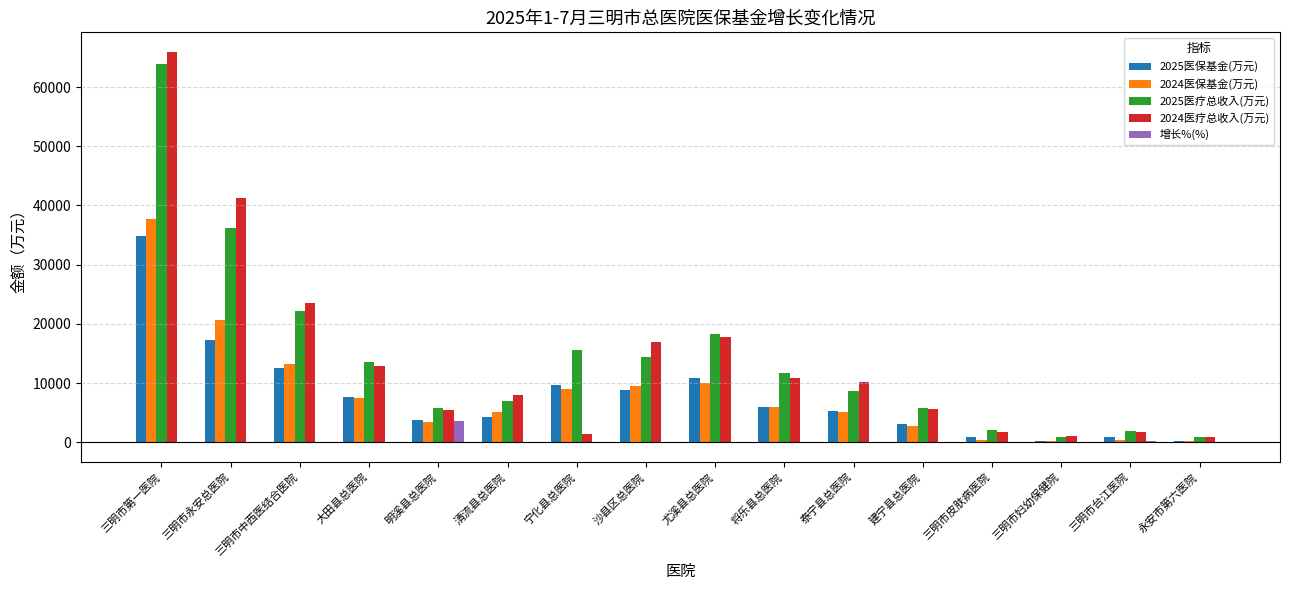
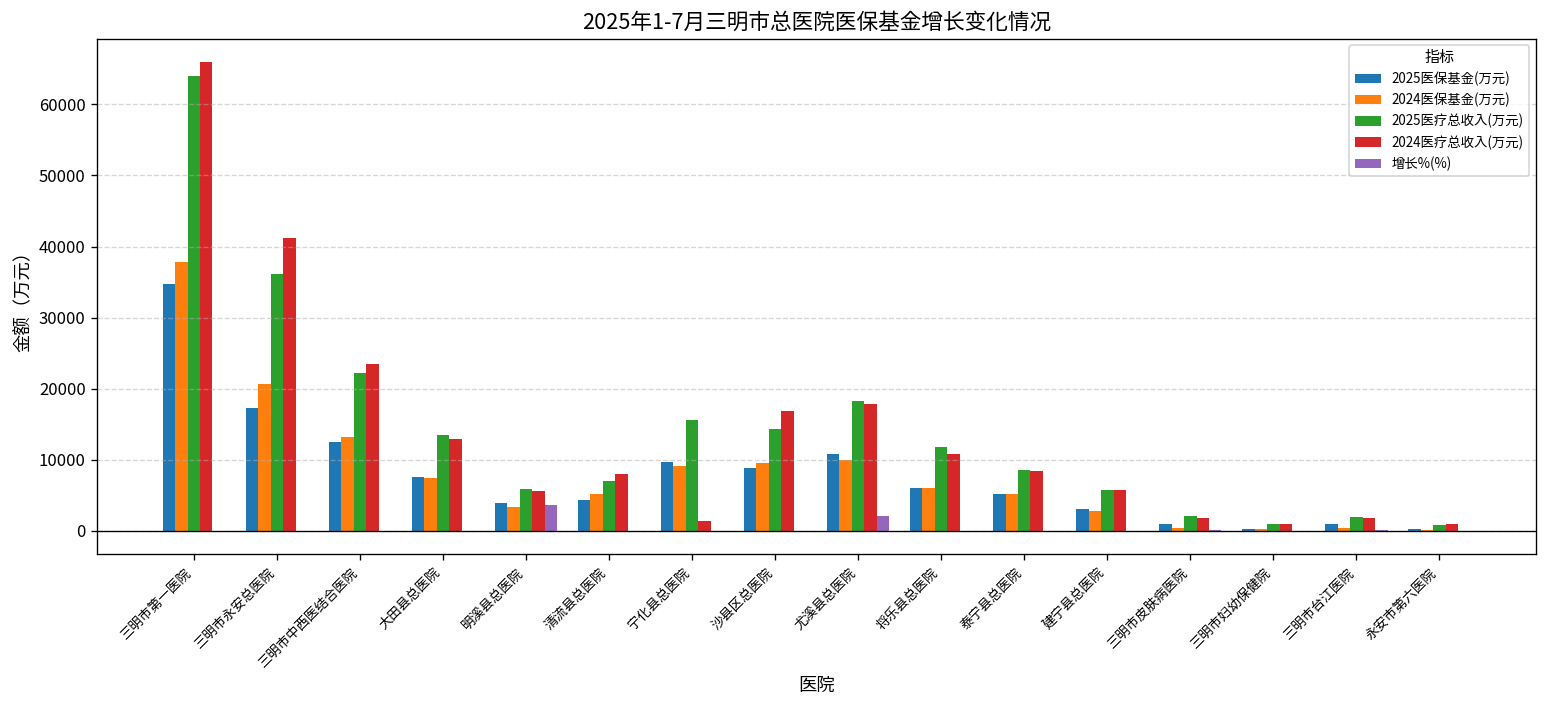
  {
    "2025医保基金(万元)": {
      "三明市第一医院": 35000,
      "三明市永安总医院": 17000,
      "三明市中西医结合医院": 13000,
      "大田县总医院": 8000,
      "明溪县总医院": 4000,
      "清流县总医院": 4000,
      "宁化县总医院": 10000,
      "沙县区总医院": 9000,
      "尤溪县总医院": 11000,
      "将乐县总医院": 6000,
      "泰宁县总医院": 5000,
      "建宁县总医院": 3000,
      "三明市皮肤病医院": 1000,
      "三明市台江医院": 1000
    },
    "2024医保基金(万元)": {
      "三明市第一医院": 38000,
      "三明市永安总医院": 21000,
      "三明市中西医结合医院": 13000,
      "大田县总医院": 7000,
      "明溪县总医院": 3000,
      "清流县总医院": 5000,
      "宁化县总医院": 9000,
      "沙县区总医院": 10000,
      "尤溪县总医院": 10000,
      "将乐县总医院": 6000,
      "泰宁县总医院": 5000,
      "建宁县总医院": 3000,
      "三明市皮肤病医院": 0
    },
    "2025医疗总收入(万元)": {
      "三明市第一医院": 64000,
      "三明市永安总医院": 36000,
      "三明市中西医结合医院": 22000,
      "大田县总医院": 13000,
      "明溪县总医院": 6000,
      "清流县总医院": 7000,
      "宁化县总医院": 16000,
      "沙县区总医院": 14000,
      "尤溪县总医院": 18000,
      "将乐县总医院": 12000,
      "泰宁县总医院": 9000,
      "建宁县总医院": 6000,
      "三明市皮肤病医院": 2000,
      "三明市妇幼保健院": 1000,
      "三明市台江医院": 2000,
      "永安市第六医院": 1000
    },
    "2024医疗总收入(万元)": {
      "三明市第一医院": 66000,
      "三明市永安总医院": 41000,
      "三明市中西医结合医院": 23000,
      "大田县总医院": 13000,
      "明溪县总医院": 6000,
      "清流县总医院": 8000,
      "宁化县总医院": 1000,
      "沙县区总医院": 17000,
      "尤溪县总医院": 18000,
      "将乐县总医院": 11000,
-     "泰宁县总医院": 10000,
+     "泰宁县总医院": 8000,
      "建宁县总医院": 6000,
      "三明市皮肤病医院": 2000,
      "三明市妇幼保健院": 1000,
      "三明市台江医院": 2000,
      "永安市第六医院": 1000
    },
    "增长%(%)": {
      "明溪县总医院": 4000,
-     "尤溪县总医院": 0
+     "尤溪县总医院": 2000
    }
  }
